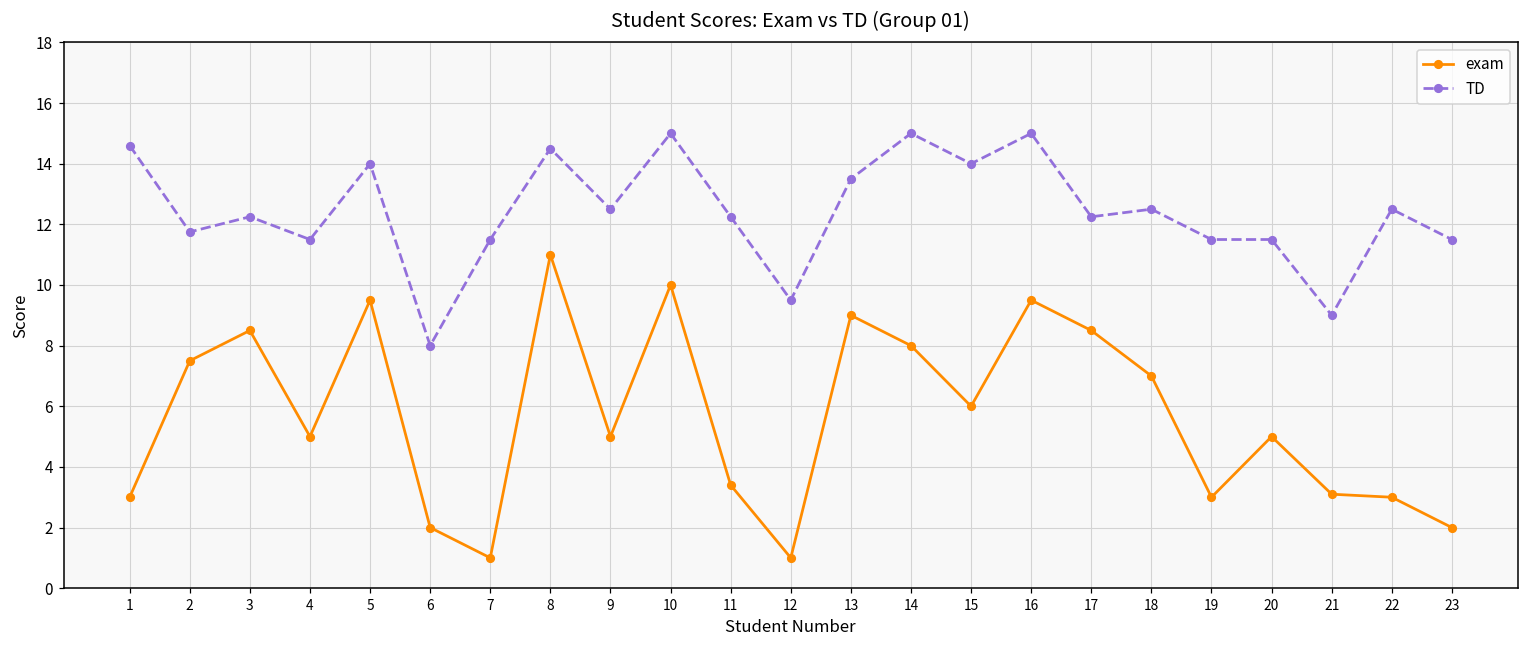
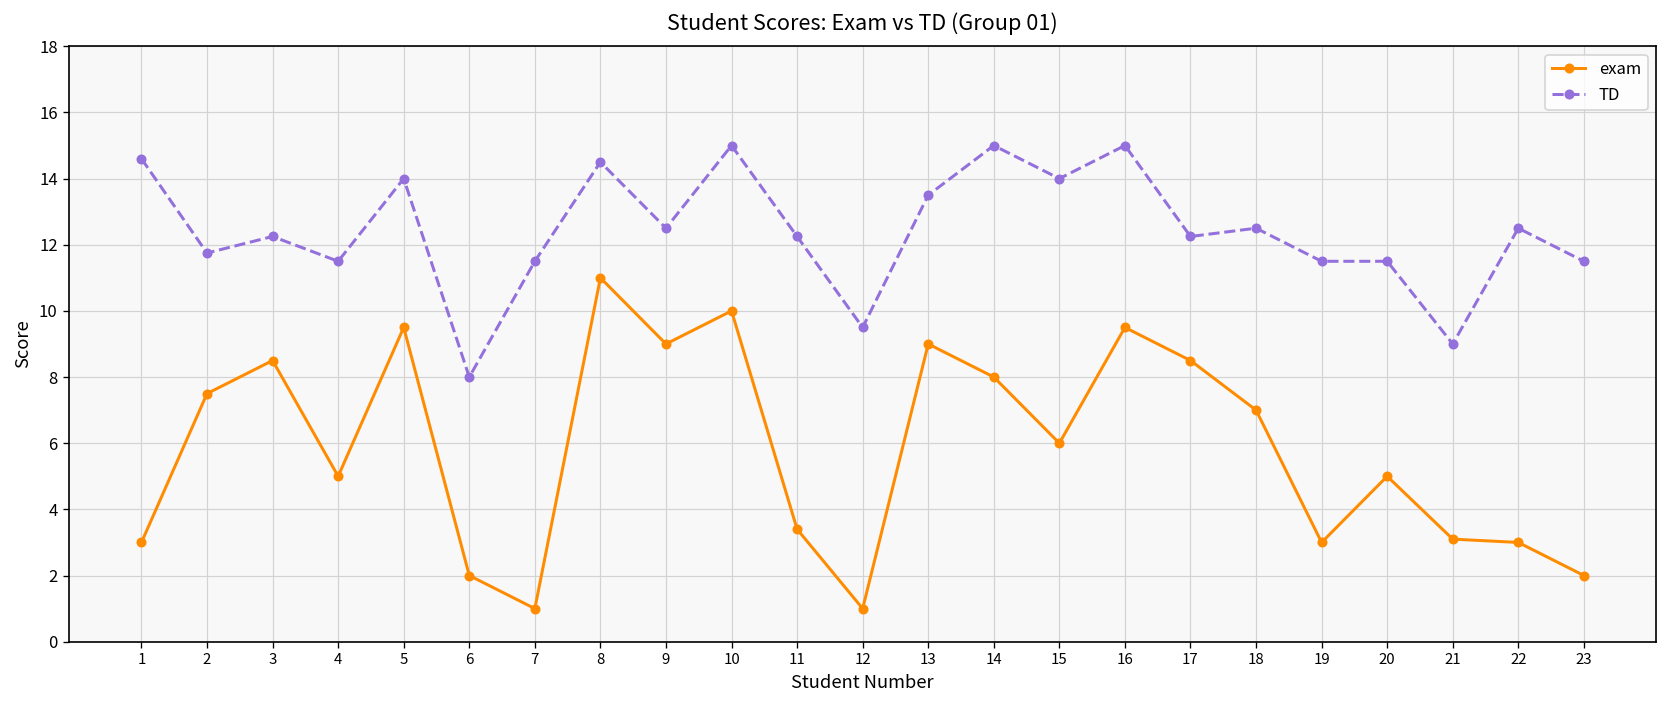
  {
    "exam": {
      "1": 3,
      "2": 7.5,
      "3": 8.5,
      "4": 5,
      "5": 9.5,
      "6": 2,
      "7": 1,
      "8": 11,
-     "9": 5,
+     "9": 9,
      "10": 10,
      "11": 3.4,
      "12": 1,
      "13": 9,
      "14": 8,
      "15": 6,
      "16": 9.5,
      "17": 8.5,
      "18": 7,
      "19": 3,
      "20": 5,
      "21": 3.1,
      "22": 3,
      "23": 2
    },
    "TD": {
      "1": 14.6,
      "2": 11.8,
      "3": 12.3,
      "4": 11.5,
      "5": 14,
      "6": 8,
      "7": 11.5,
      "8": 14.5,
      "9": 12.5,
      "10": 15,
      "11": 12.3,
      "12": 9.5,
      "13": 13.5,
      "14": 15,
      "15": 14,
      "16": 15,
      "17": 12.3,
      "18": 12.5,
      "19": 11.5,
      "20": 11.5,
      "21": 9,
      "22": 12.5,
      "23": 11.5
    }
  }
